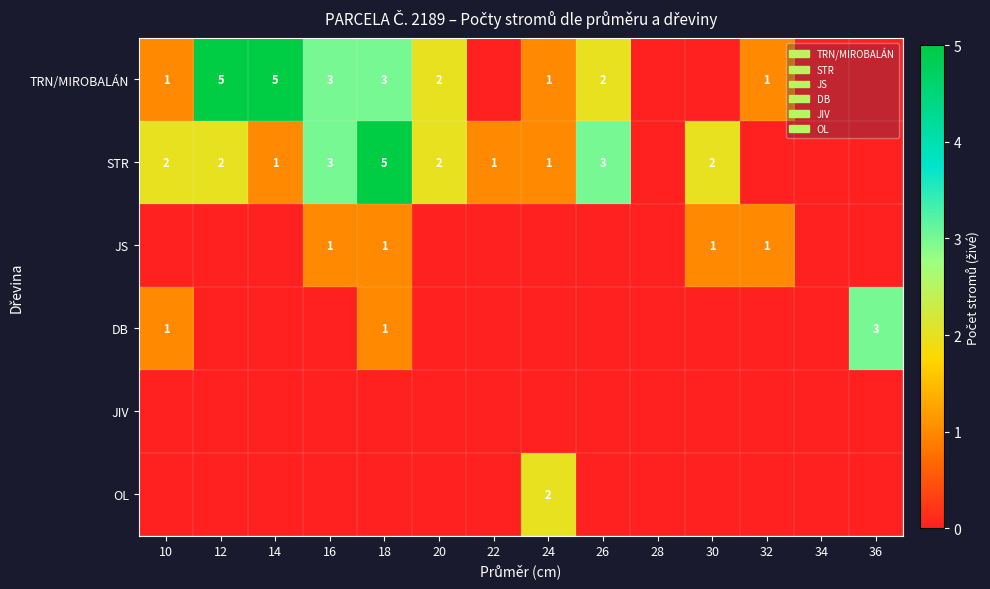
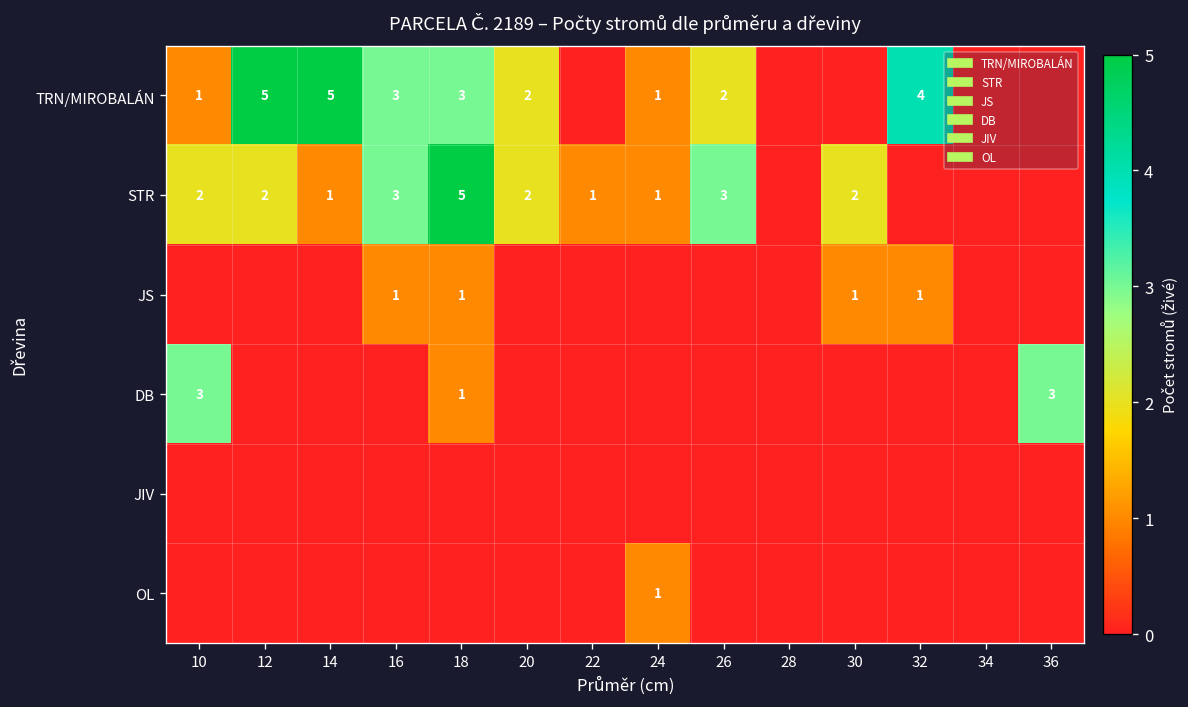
  {
    "TRN/MIROBALÁN": {
      "10": 1,
      "12": 5,
      "14": 5,
      "16": 3,
      "18": 3,
      "20": 2,
      "24": 1,
      "26": 2,
-     "32": 1
+     "32": 4
    },
    "STR": {
      "10": 2,
      "12": 2,
      "14": 1,
      "16": 3,
      "18": 5,
      "20": 2,
      "22": 1,
      "24": 1,
      "26": 3,
      "30": 2
    },
    "JS": {
      "16": 1,
      "18": 1,
      "30": 1,
      "32": 1
    },
    "DB": {
-     "10": 1,
+     "10": 3,
      "18": 1,
      "36": 3
    },
    "OL": {
-     "24": 2
+     "24": 1
    }
  }
